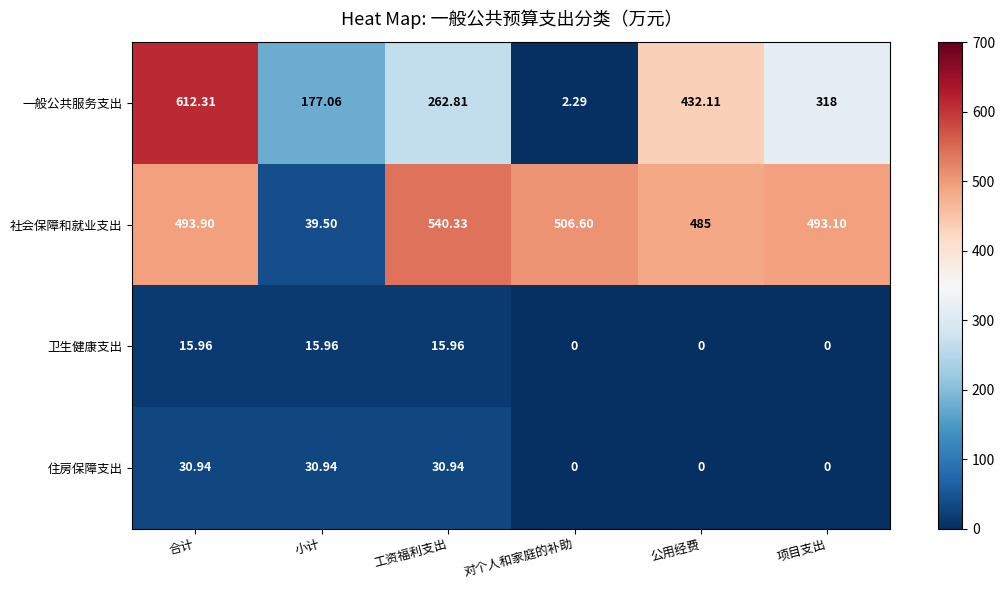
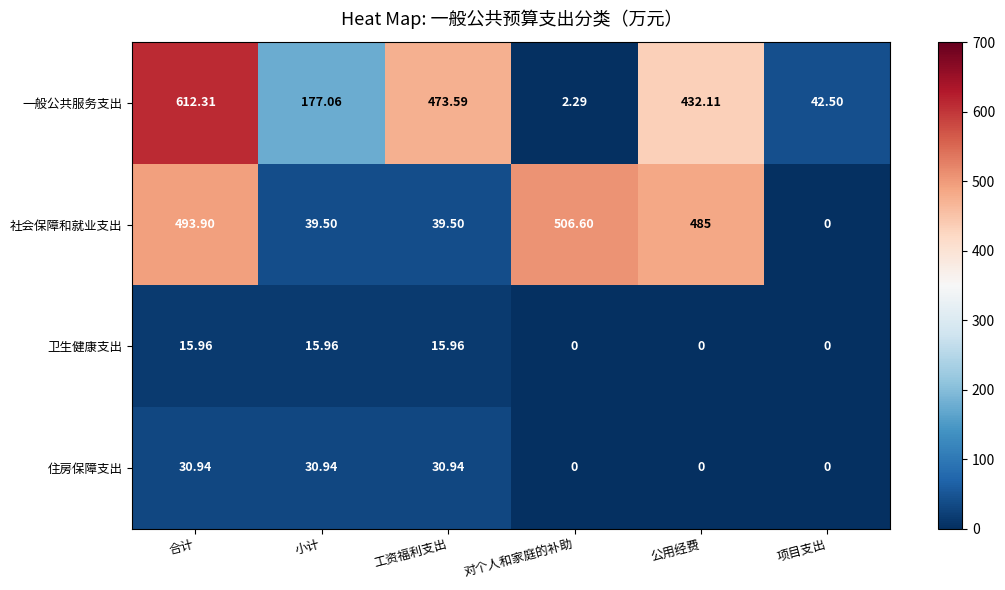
  {
    "一般公共服务支出": {
      "合计": 612.31,
      "小计": 177.06,
-     "工资福利支出": 262.81,
+     "工资福利支出": 473.59,
      "对个人和家庭的补助": 2.29,
      "公用经费": 432.11,
-     "项目支出": 318
+     "项目支出": 42.50
    },
    "社会保障和就业支出": {
      "合计": 493.90,
      "小计": 39.50,
-     "工资福利支出": 540.33,
+     "工资福利支出": 39.50,
      "对个人和家庭的补助": 506.60,
      "公用经费": 485,
-     "项目支出": 493.10
+     "项目支出": 0
    },
    "卫生健康支出": {
      "合计": 15.96,
      "小计": 15.96,
      "工资福利支出": 15.96,
      "对个人和家庭的补助": 0,
      "公用经费": 0,
      "项目支出": 0
    },
    "住房保障支出": {
      "合计": 30.94,
      "小计": 30.94,
      "工资福利支出": 30.94,
      "对个人和家庭的补助": 0,
      "公用经费": 0,
      "项目支出": 0
    }
  }
